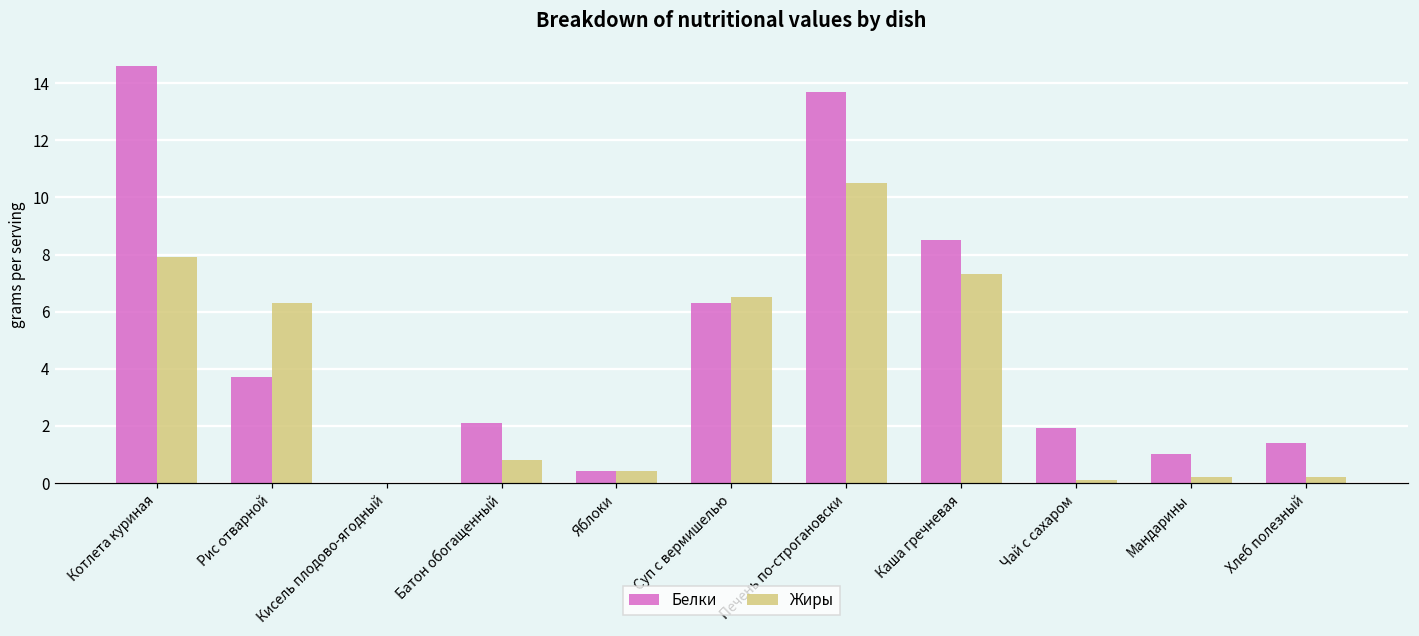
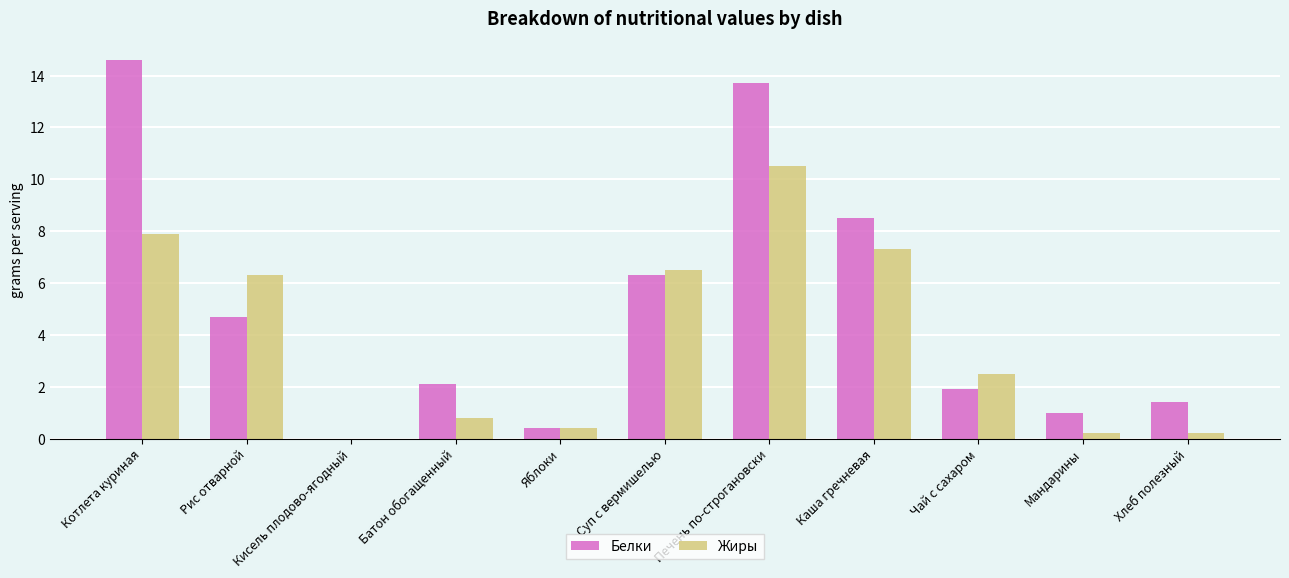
  {
    "Белки": {
      "Котлета куриная": 14.6,
-     "Рис отварной": 3.7,
+     "Рис отварной": 4.7,
      "Кисель плодово-ягодный": 0.0,
      "Батон обогащенный": 2.1,
      "Яблоки": 0.4,
      "Суп с вермишелью": 6.3,
      "Печень по-строгановски": 13.7,
      "Каша гречневая": 8.5,
      "Чай с сахаром": 1.9,
      "Мандарины": 1.0,
      "Хлеб полезный": 1.4
    },
    "Жиры": {
      "Котлета куриная": 7.9,
      "Рис отварной": 6.3,
      "Кисель плодово-ягодный": 0.0,
      "Батон обогащенный": 0.8,
      "Яблоки": 0.4,
      "Суп с вермишелью": 6.5,
      "Печень по-строгановски": 10.5,
      "Каша гречневая": 7.3,
-     "Чай с сахаром": 0.1,
+     "Чай с сахаром": 2.5,
      "Мандарины": 0.2,
      "Хлеб полезный": 0.2
    }
  }
